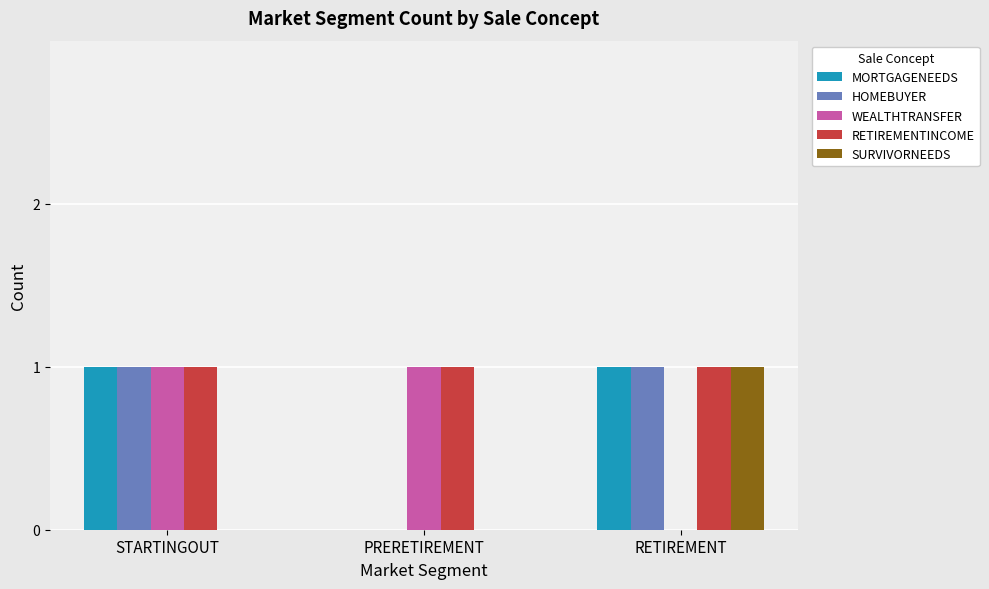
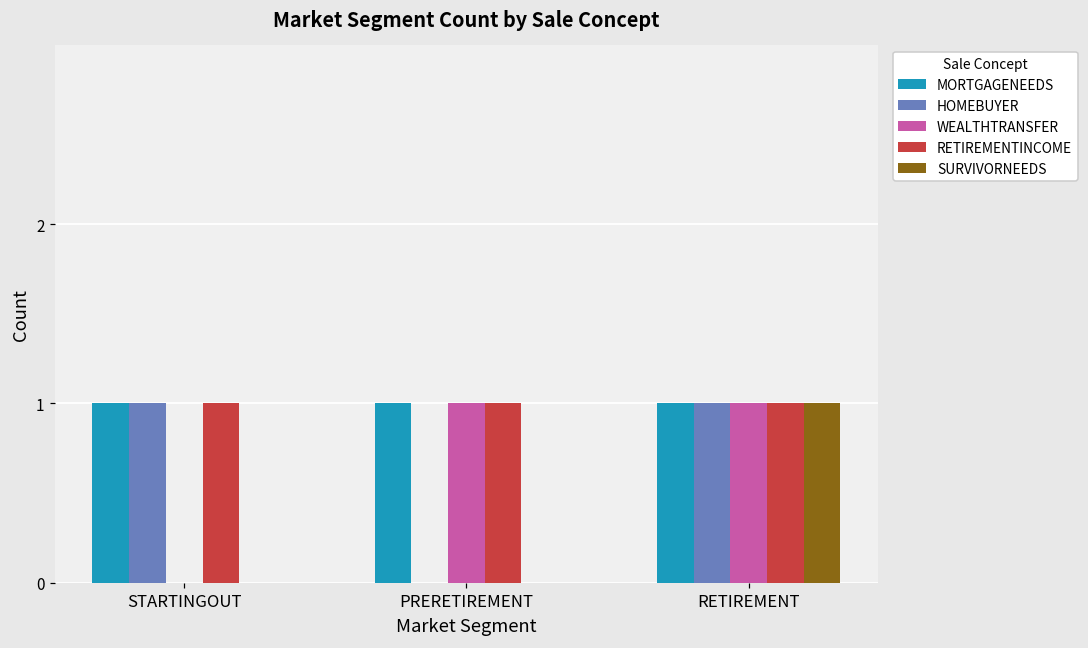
  {
    "MORTGAGENEEDS": {
      "STARTINGOUT": 1,
-     "PRERETIREMENT": 0,
+     "PRERETIREMENT": 1,
      "RETIREMENT": 1
    },
    "HOMEBUYER": {
      "STARTINGOUT": 1,
      "PRERETIREMENT": 0,
      "RETIREMENT": 1
    },
    "WEALTHTRANSFER": {
-     "STARTINGOUT": 1,
+     "STARTINGOUT": 0,
      "PRERETIREMENT": 1,
-     "RETIREMENT": 0
+     "RETIREMENT": 1
    },
    "RETIREMENTINCOME": {
      "STARTINGOUT": 1,
      "PRERETIREMENT": 1,
      "RETIREMENT": 1
    },
    "SURVIVORNEEDS": {
      "STARTINGOUT": 0,
      "PRERETIREMENT": 0,
      "RETIREMENT": 1
    }
  }
